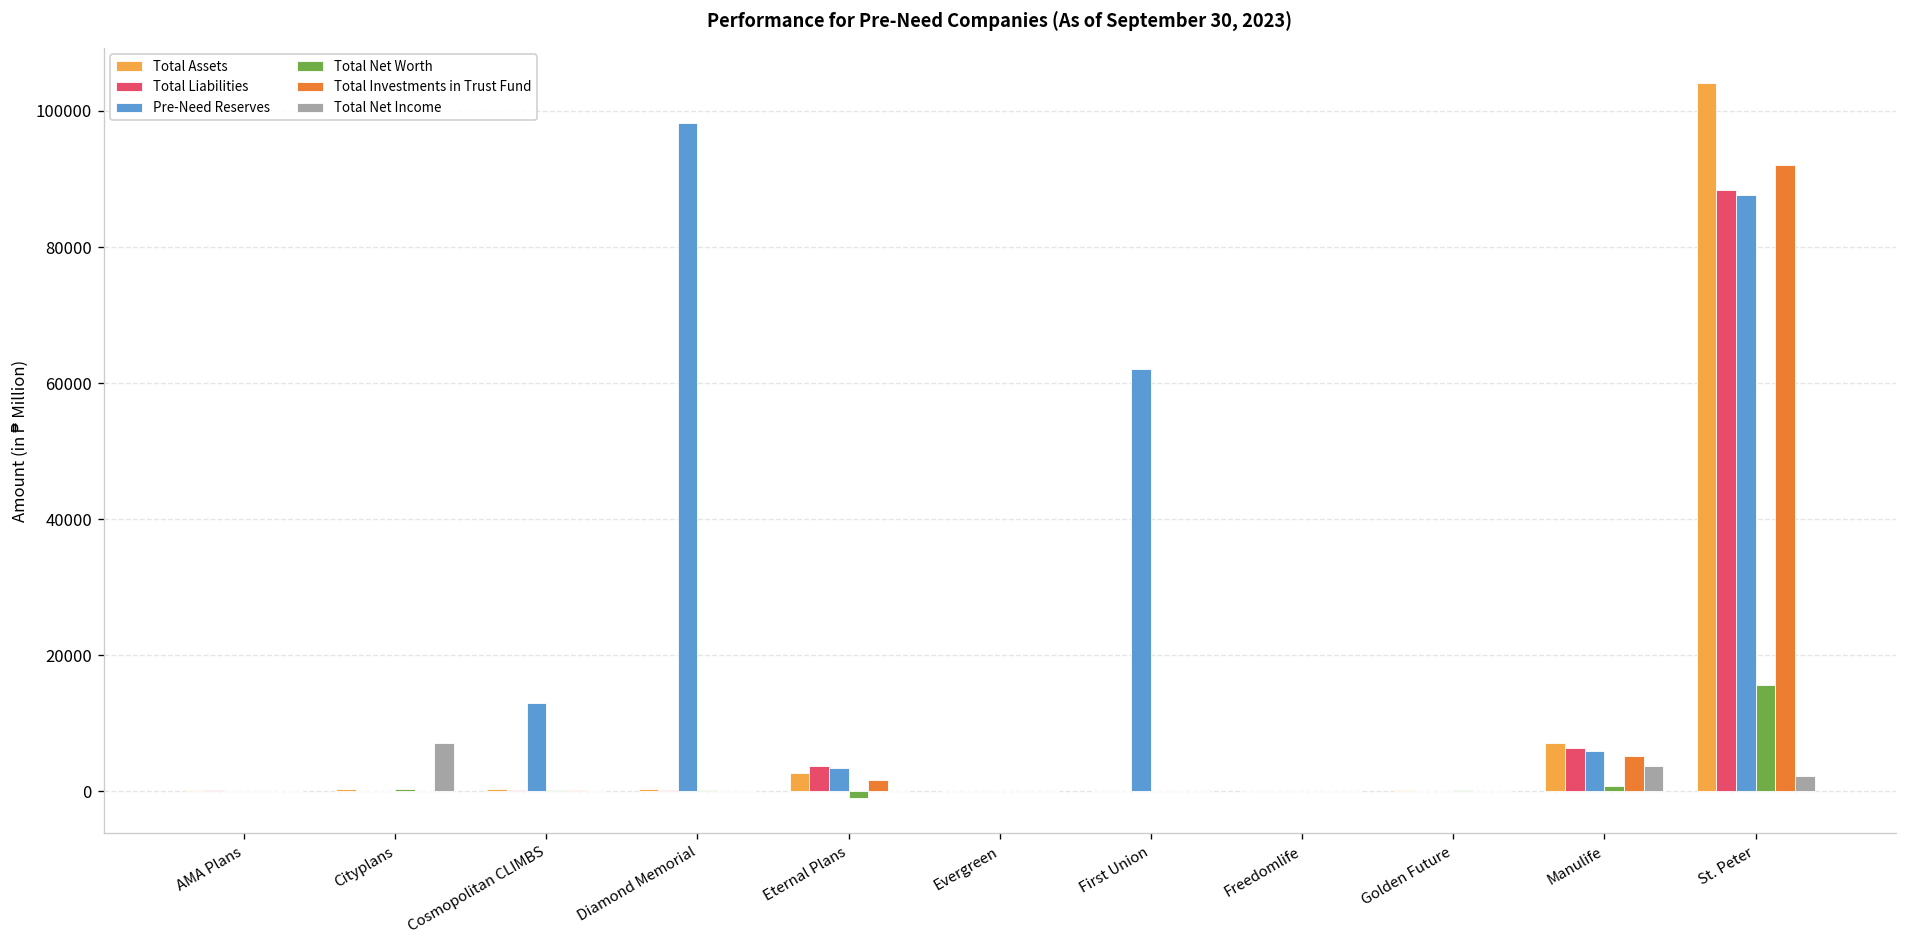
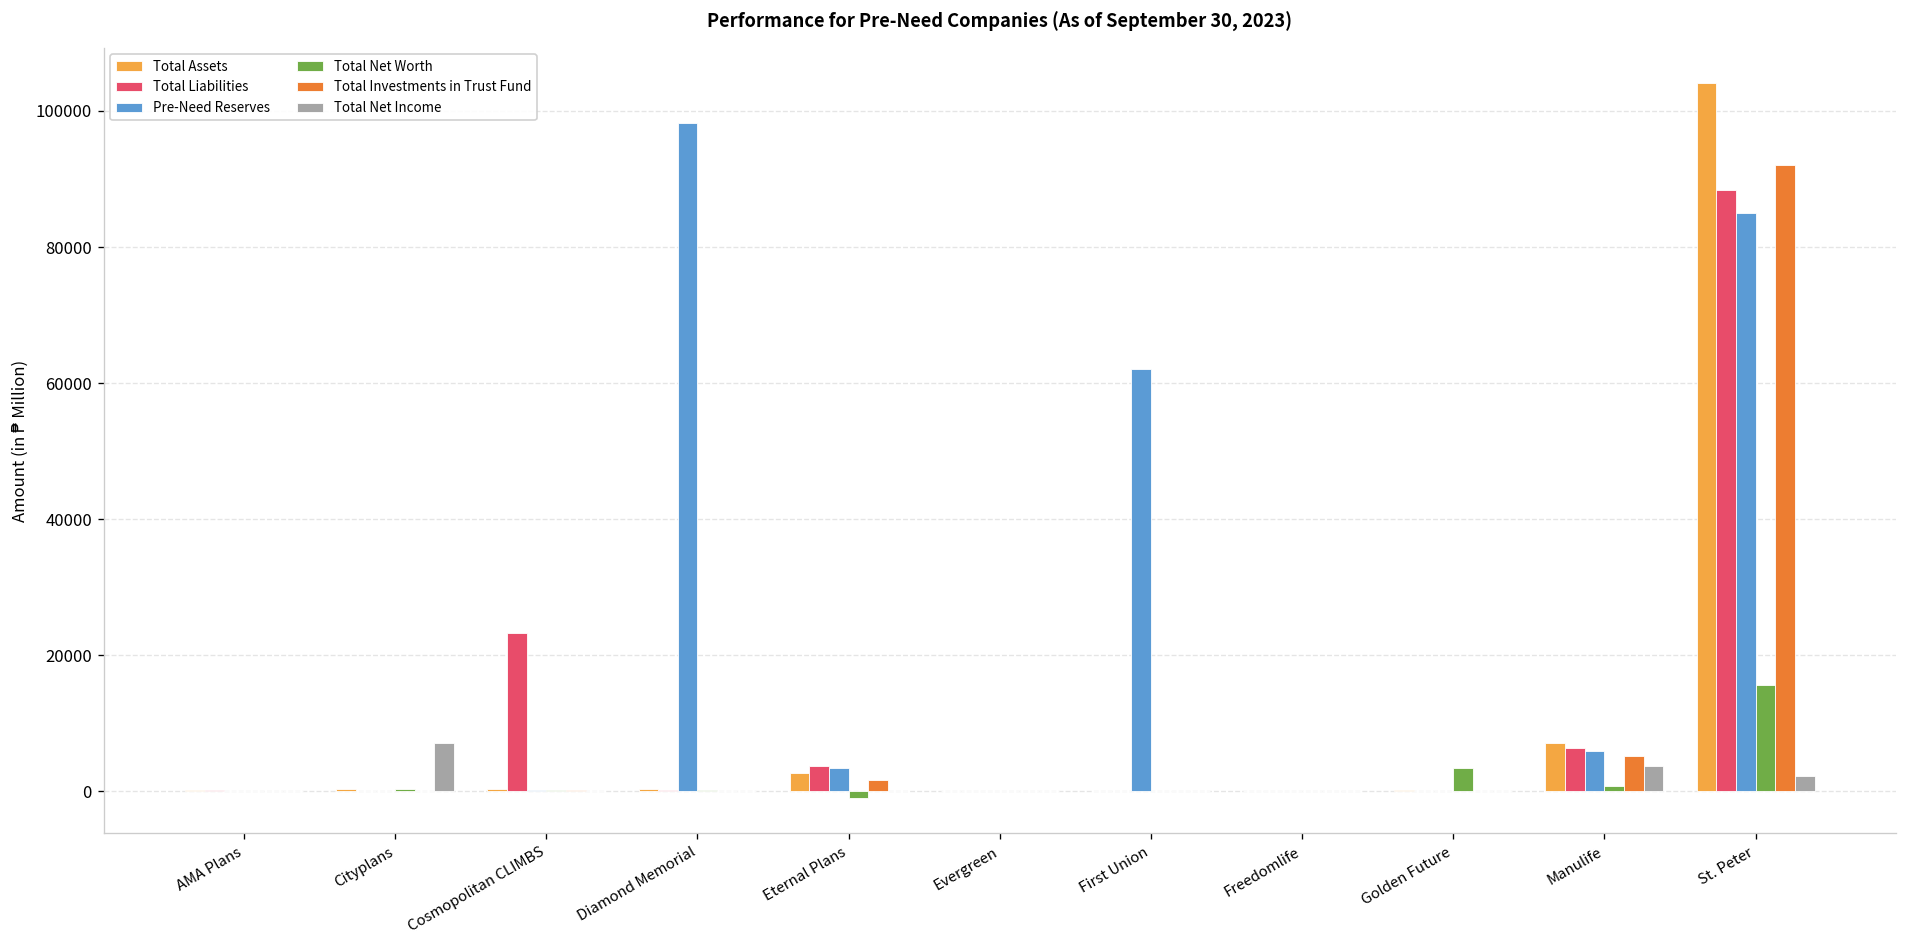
  {
    "Total Liabilities": {
-     "Cosmopolitan CLIMBS": 0,
+     "Cosmopolitan CLIMBS": 23000,
      "Eternal Plans": 4000,
      "Manulife": 6000,
      "St. Peter": 88000
    },
    "Pre-Need Reserves": {
-     "Cosmopolitan CLIMBS": 13000,
+     "Cosmopolitan CLIMBS": 0,
      "Diamond Memorial": 98000,
      "Eternal Plans": 3000,
      "Evergreen": 0,
      "First Union": 62000,
      "Freedomlife": 0,
      "Manulife": 6000,
-     "St. Peter": 88000
+     "St. Peter": 85000
    },
    "Total Net Worth": {
      "Eternal Plans": -1000,
-     "Golden Future": 0,
+     "Golden Future": 3000,
      "Manulife": 1000,
      "St. Peter": 16000
    },
    "Total Net Income": {
      "Cityplans": 7000,
      "Manulife": 4000,
      "St. Peter": 2000
    }
  }
